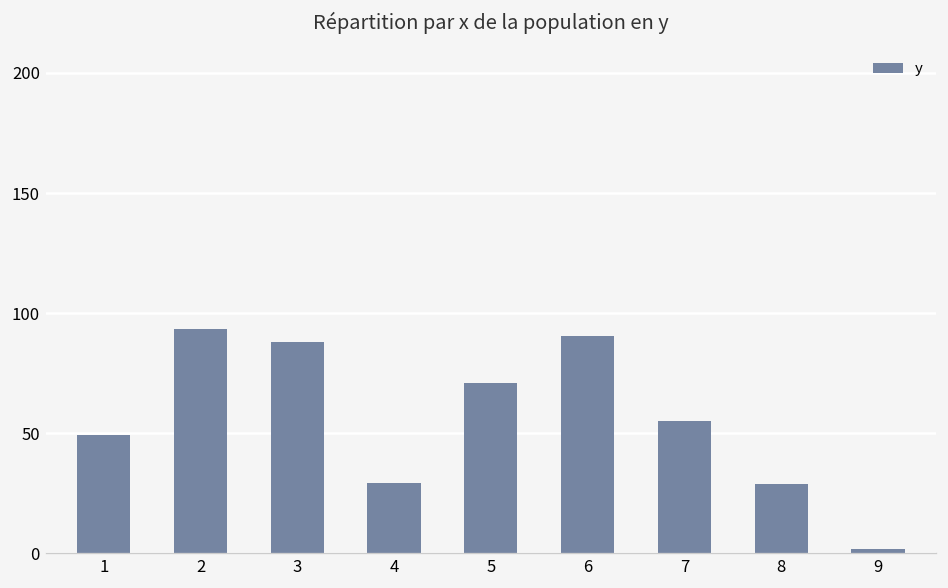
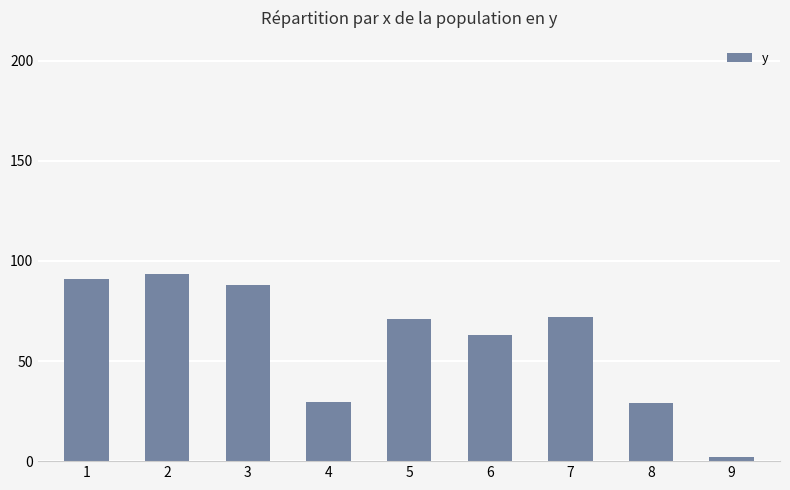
  {
-   "1": 49,
+   "1": 91,
    "2": 93,
    "3": 88,
    "4": 29,
    "5": 71,
-   "6": 91,
-   "7": 55,
+   "6": 63,
+   "7": 72,
    "8": 29,
    "9": 2
  }
